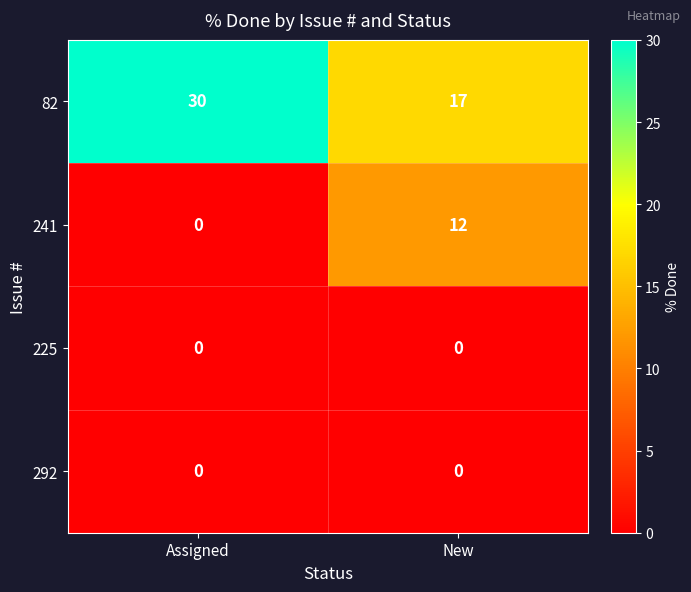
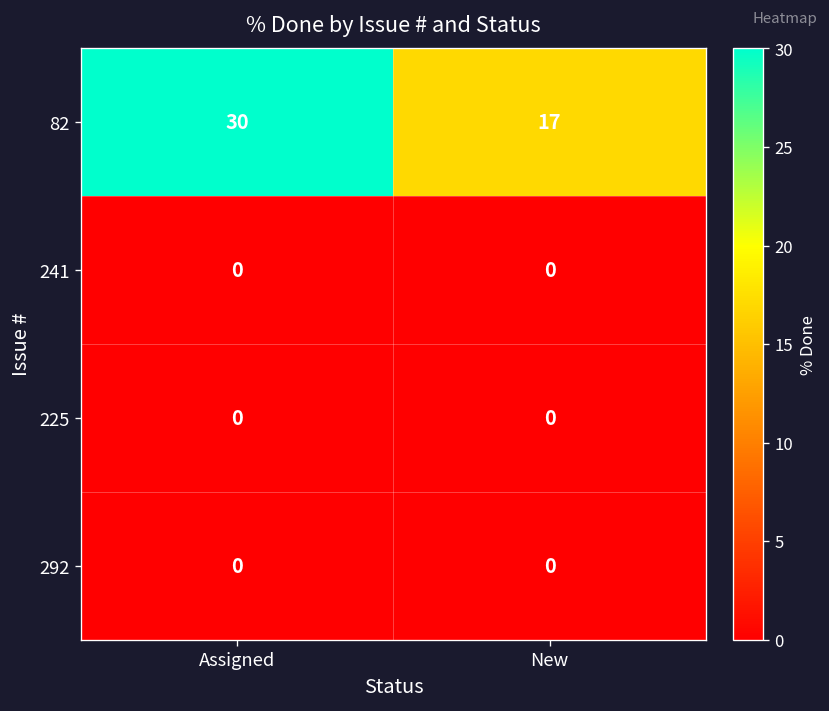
  {
    "82": {
      "Assigned": 30,
      "New": 17
    },
    "241": {
      "Assigned": 0,
-     "New": 12
+     "New": 0
    },
    "225": {
      "Assigned": 0,
      "New": 0
    },
    "292": {
      "Assigned": 0,
      "New": 0
    }
  }
